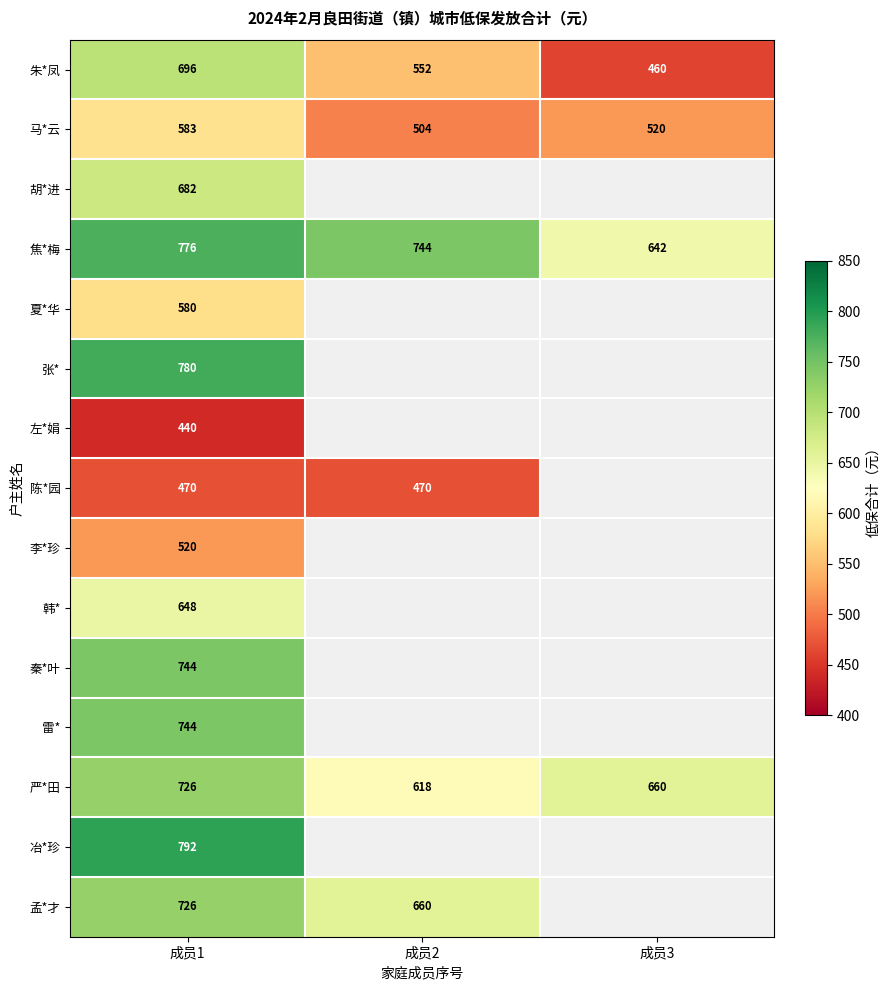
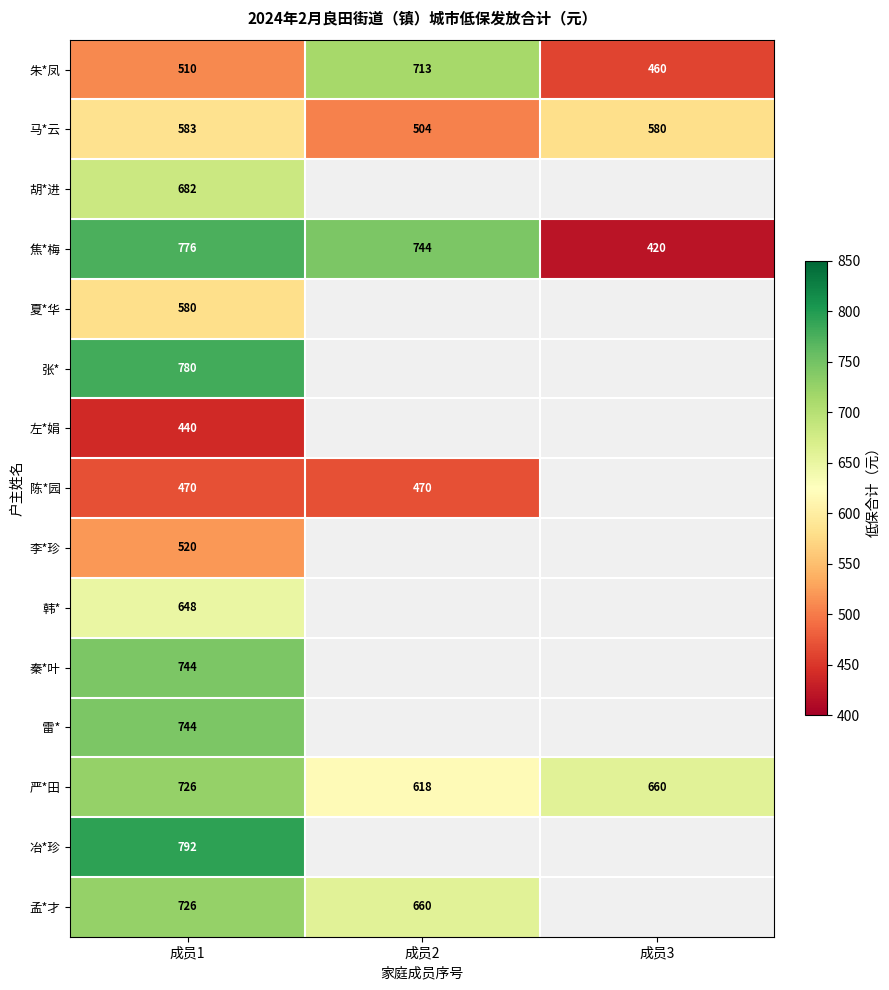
  {
    "朱*凤": {
-     "成员1": 696,
-     "成员2": 552,
+     "成员1": 510,
+     "成员2": 713,
      "成员3": 460
    },
    "马*云": {
      "成员1": 583,
      "成员2": 504,
-     "成员3": 520
+     "成员3": 580
    },
    "胡*进": {
      "成员1": 682
    },
    "焦*梅": {
      "成员1": 776,
      "成员2": 744,
-     "成员3": 642
+     "成员3": 420
    },
    "夏*华": {
      "成员1": 580
    },
    "张*": {
      "成员1": 780
    },
    "左*娟": {
      "成员1": 440
    },
    "陈*园": {
      "成员1": 470,
      "成员2": 470
    },
    "李*珍": {
      "成员1": 520
    },
    "韩*": {
      "成员1": 648
    },
    "秦*叶": {
      "成员1": 744
    },
    "雷*": {
      "成员1": 744
    },
    "严*田": {
      "成员1": 726,
      "成员2": 618,
      "成员3": 660
    },
    "冶*珍": {
      "成员1": 792
    },
    "孟*才": {
      "成员1": 726,
      "成员2": 660
    }
  }
